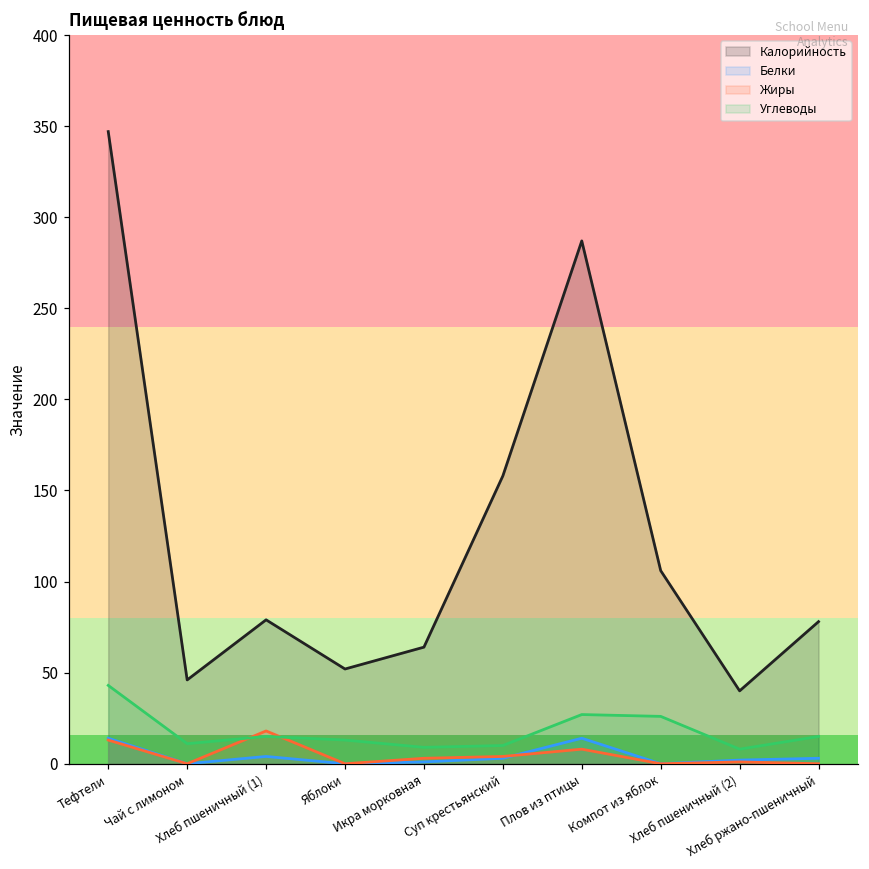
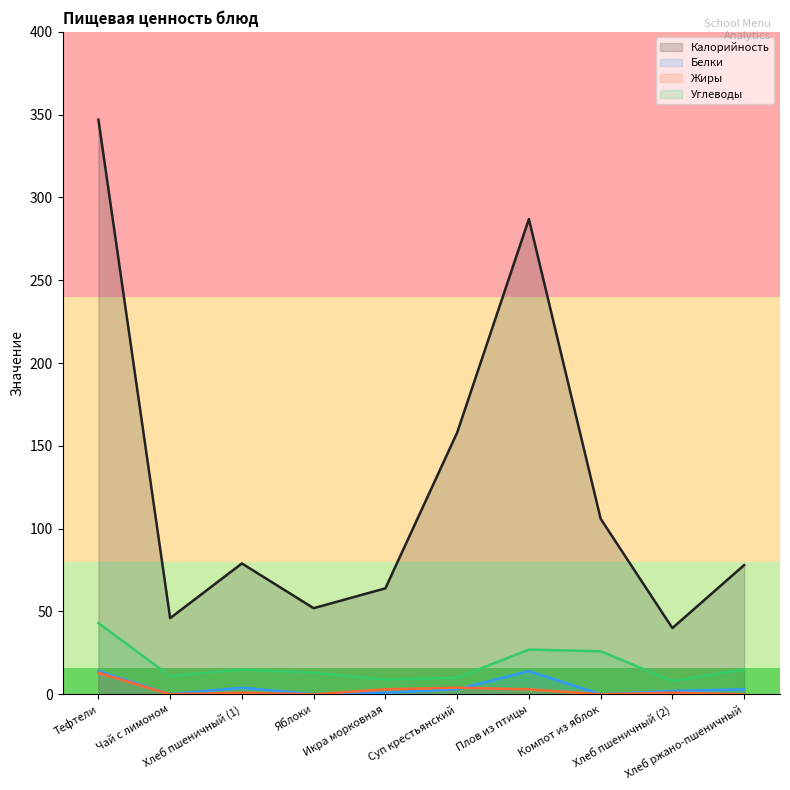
  {
    "Жиры": {
-     "Хлеб пшеничный (1)": 18,
+     "Хлеб пшеничный (1)": 1,
      "Икра морковная": 3,
-     "Плов из птицы": 8,
+     "Плов из птицы": 3,
      "Хлеб ржано-пшеничный": 0
    }
  }
